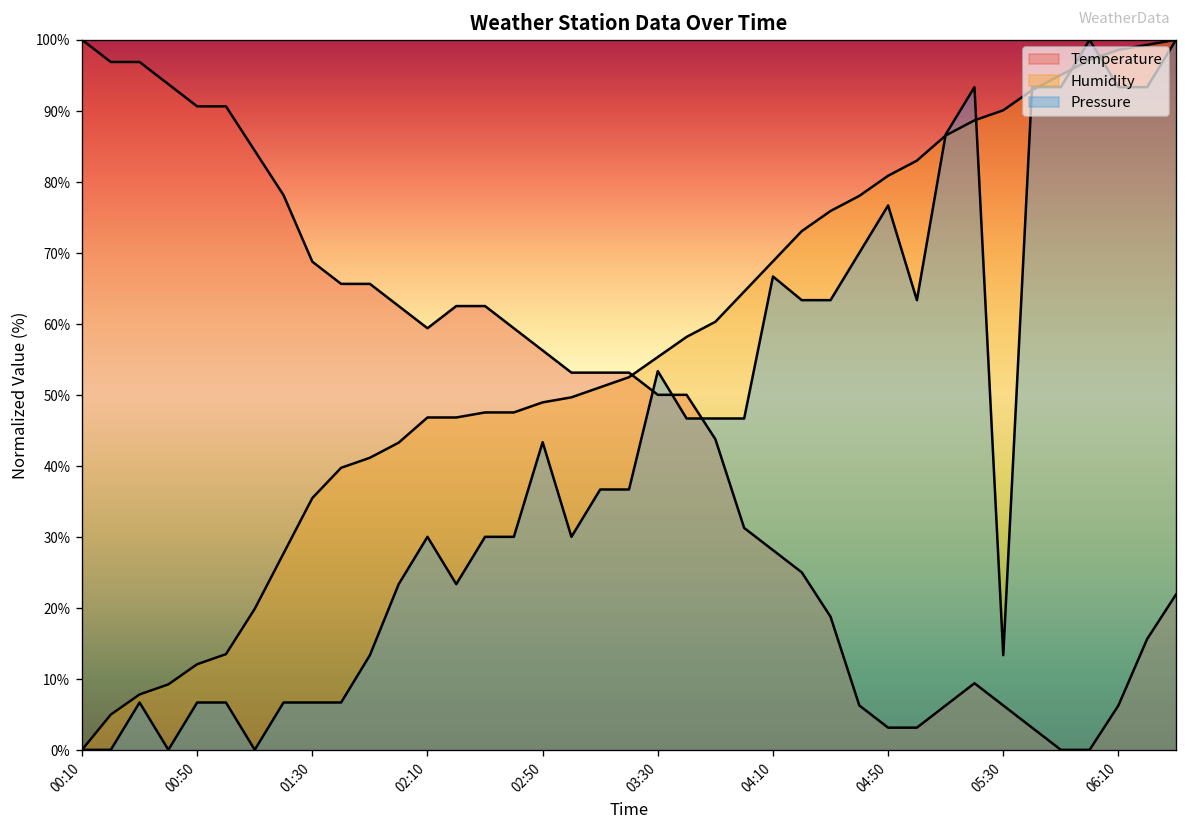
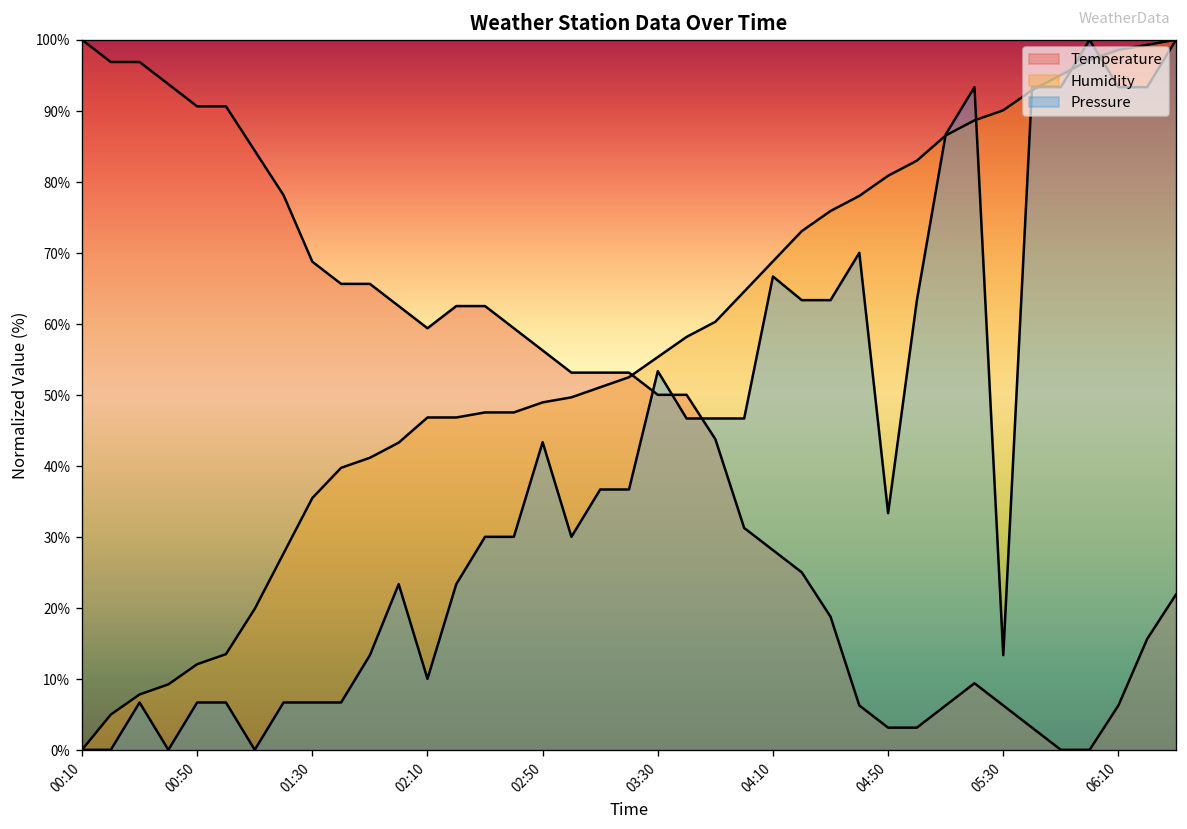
  {
    "Pressure": {
      "00:50": "7%",
      "01:30": "7%",
-     "02:10": "30%",
+     "02:10": "10%",
      "02:50": "43%",
      "03:30": "53%",
      "04:10": "67%",
-     "04:50": "77%",
+     "04:50": "33%",
      "05:30": "13%"
    }
  }
